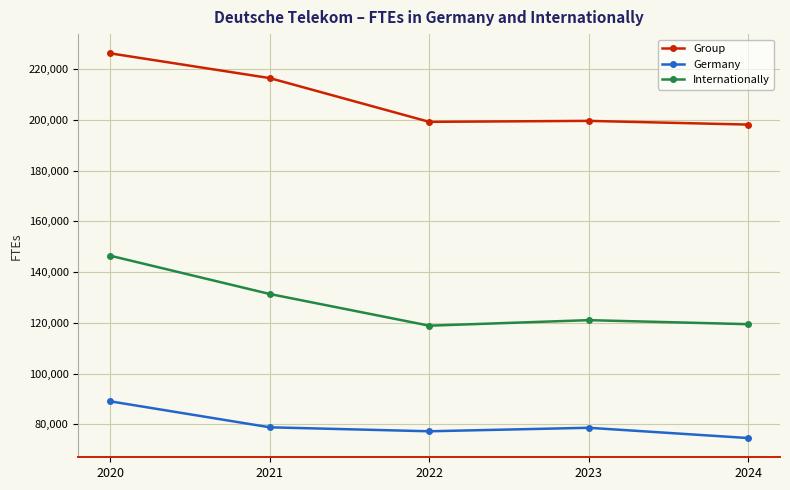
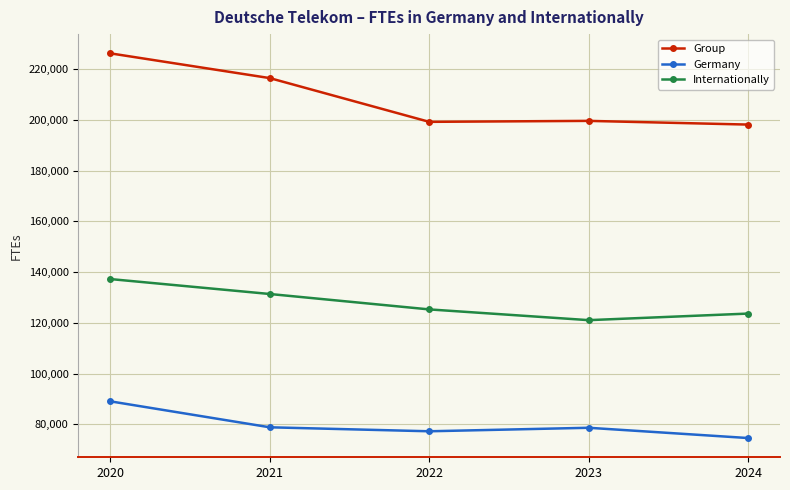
  {
    "Group": {
      "2020": "226,000",
      "2021": "217,000",
      "2022": "199,000",
      "2023": "200,000",
      "2024": "198,000"
    },
    "Germany": {
      "2020": "89,000",
      "2021": "79,000",
      "2022": "77,000",
      "2023": "79,000",
      "2024": "75,000"
    },
    "Internationally": {
-     "2020": "146,000",
+     "2020": "137,000",
      "2021": "131,000",
-     "2022": "119,000",
+     "2022": "125,000",
      "2023": "121,000",
-     "2024": "119,000"
+     "2024": "124,000"
    }
  }
